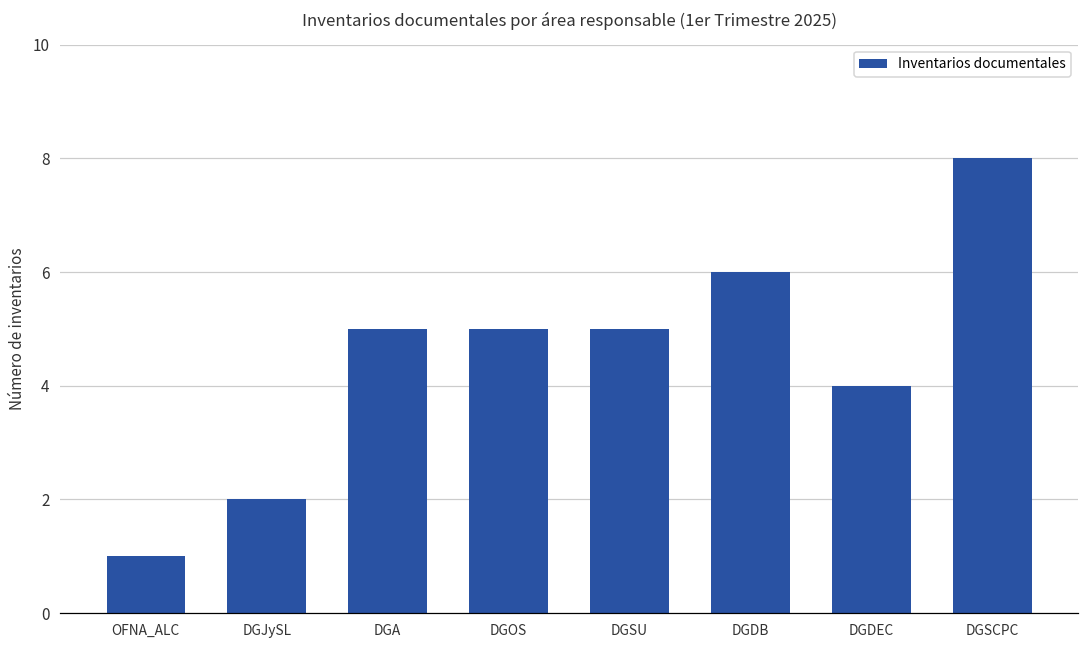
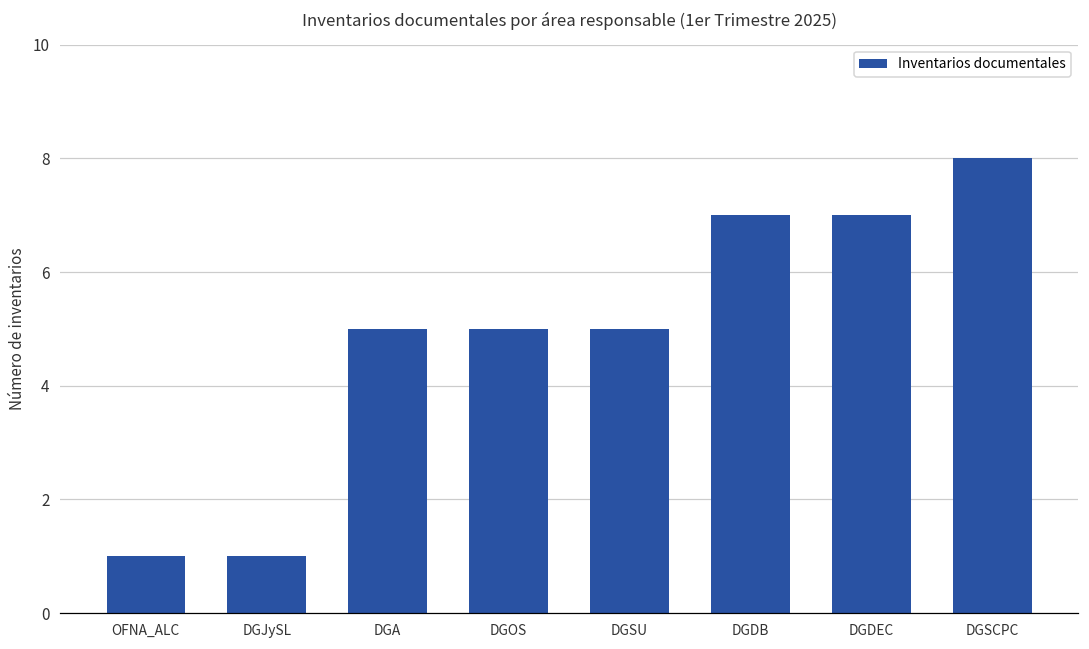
  {
    "OFNA_ALC": 1,
-   "DGJySL": 2,
+   "DGJySL": 1,
    "DGA": 5,
    "DGOS": 5,
    "DGSU": 5,
-   "DGDB": 6,
-   "DGDEC": 4,
+   "DGDB": 7,
+   "DGDEC": 7,
    "DGSCPC": 8
  }
